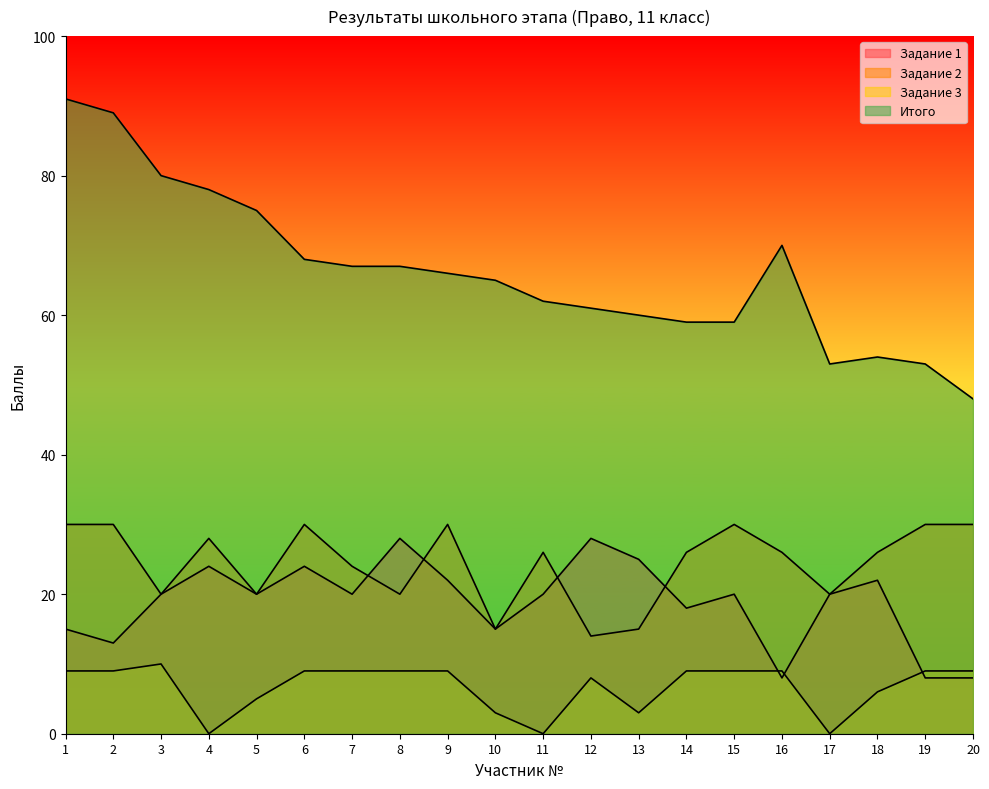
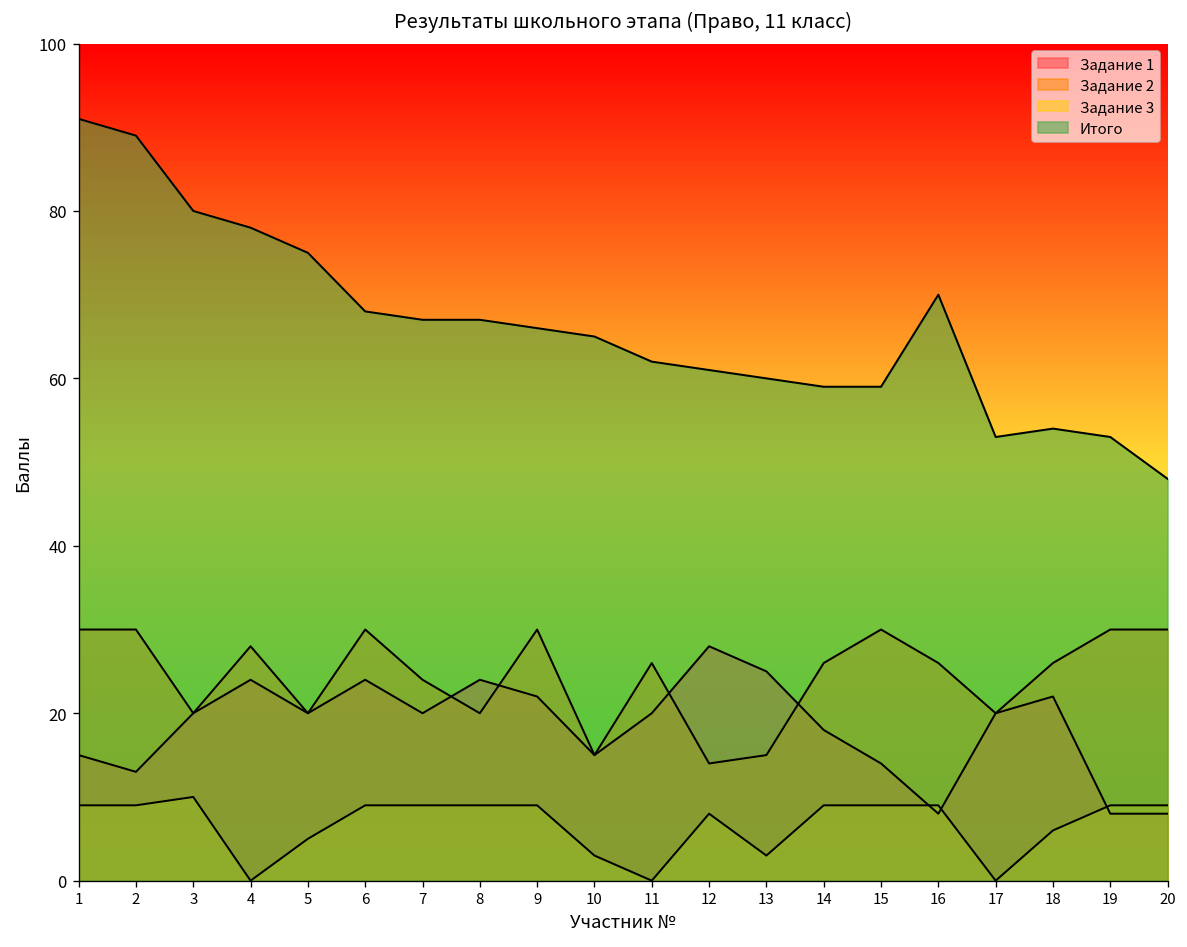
  {
    "Задание 1": {
      "1": 15,
      "2": 13,
      "4": 24,
      "6": 24,
      "7": 20,
-     "8": 28,
+     "8": 24,
      "9": 22,
      "11": 20,
      "12": 28,
      "13": 25,
      "14": 18,
-     "15": 20,
+     "15": 14,
      "16": 8,
      "18": 22,
      "19": 8,
      "20": 8
    },
    "Итого": {
      "1": 91,
      "2": 89,
      "3": 80,
      "4": 78,
      "5": 75,
      "6": 68,
      "7": 67,
      "8": 67,
      "9": 66,
      "10": 65,
      "11": 62,
      "12": 61,
      "13": 60,
      "14": 59,
      "15": 59,
      "16": 70,
      "17": 53,
      "18": 54,
      "19": 53,
      "20": 48
    }
  }
